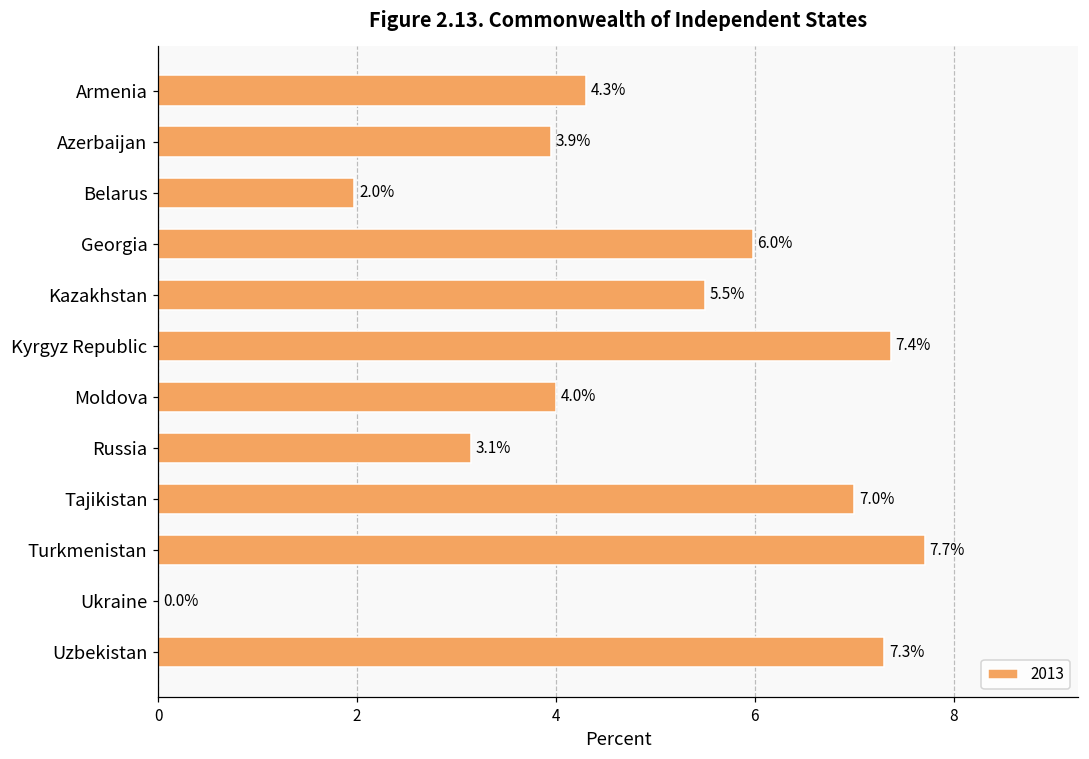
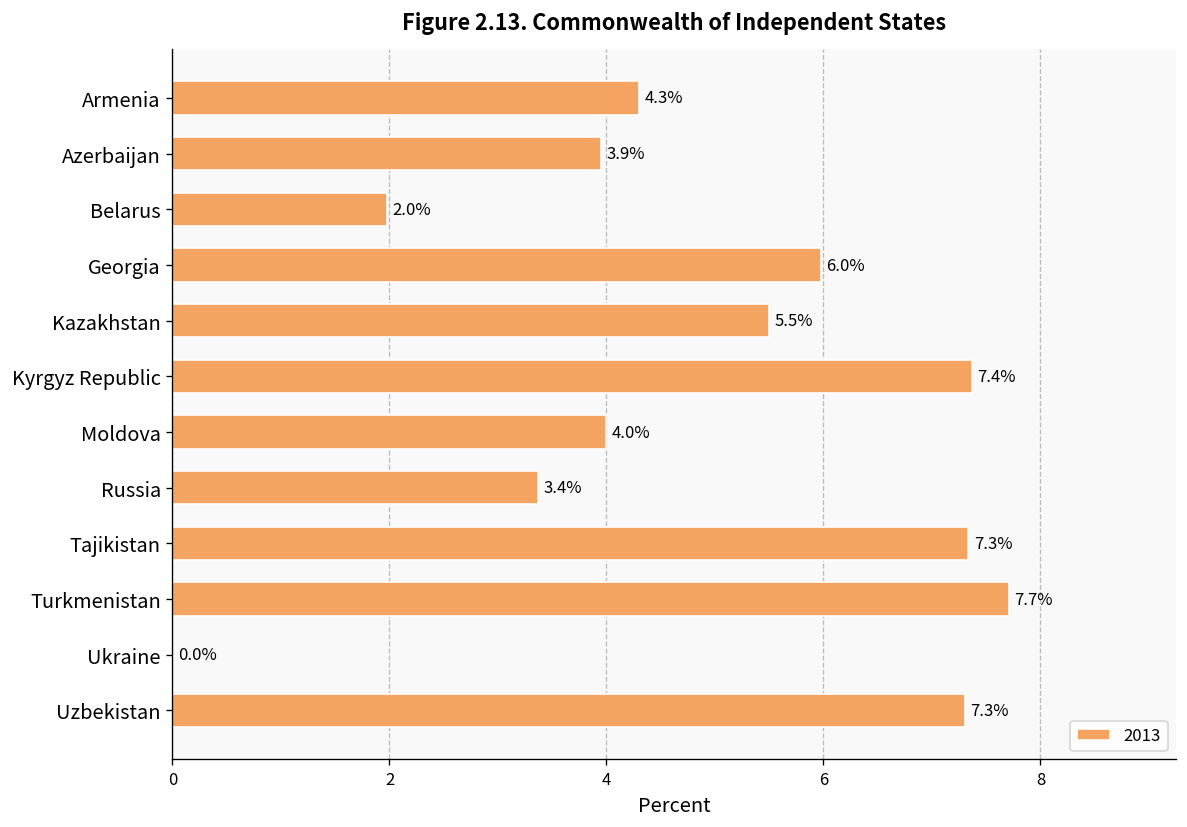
  {
    "Armenia": "4.3%",
    "Azerbaijan": "3.9%",
    "Belarus": "2.0%",
    "Georgia": "6.0%",
    "Kazakhstan": "5.5%",
    "Kyrgyz Republic": "7.4%",
    "Moldova": "4.0%",
-   "Russia": "3.1%",
-   "Tajikistan": "7.0%",
+   "Russia": "3.4%",
+   "Tajikistan": "7.3%",
    "Turkmenistan": "7.7%",
    "Ukraine": "0.0%",
    "Uzbekistan": "7.3%"
  }
